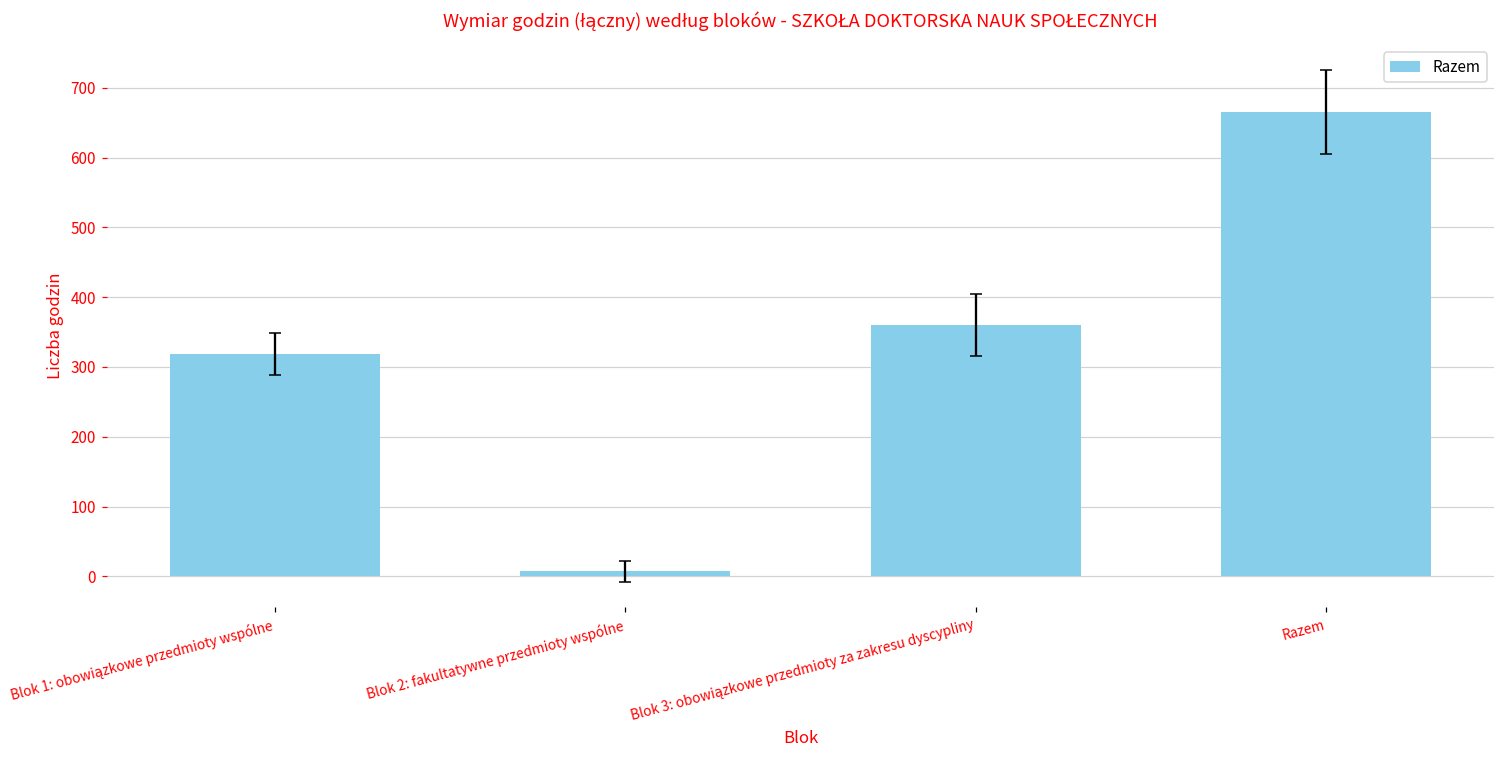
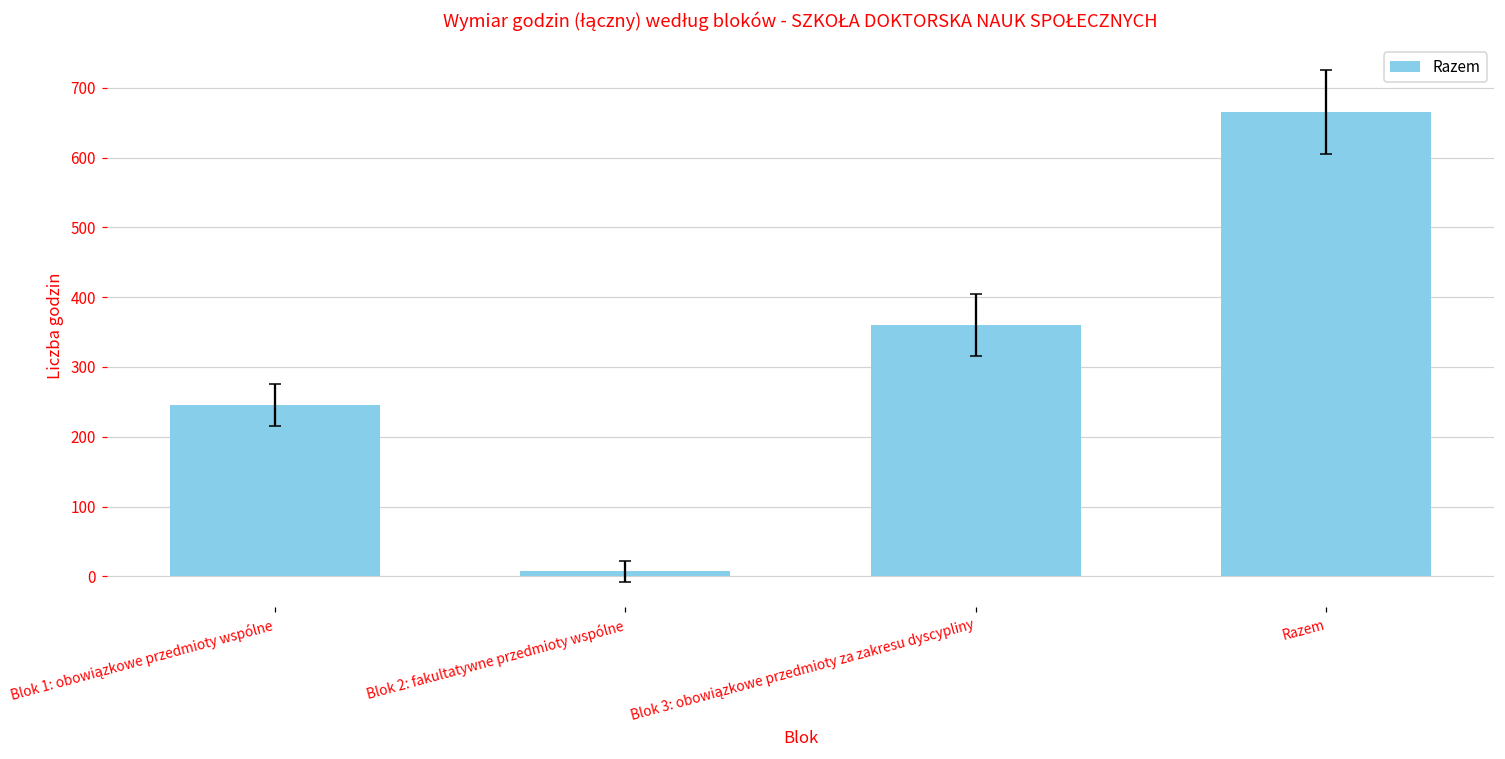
  {
    "Razem": {
-     "Blok 1: obowiązkowe przedmioty wspólne": 320,
+     "Blok 1: obowiązkowe przedmioty wspólne": 250,
      "Blok 2: fakultatywne przedmioty wspólne": 10,
      "Blok 3: obowiązkowe przedmioty za zakresu dyscypliny": 360,
      "Razem": 670
    }
  }
